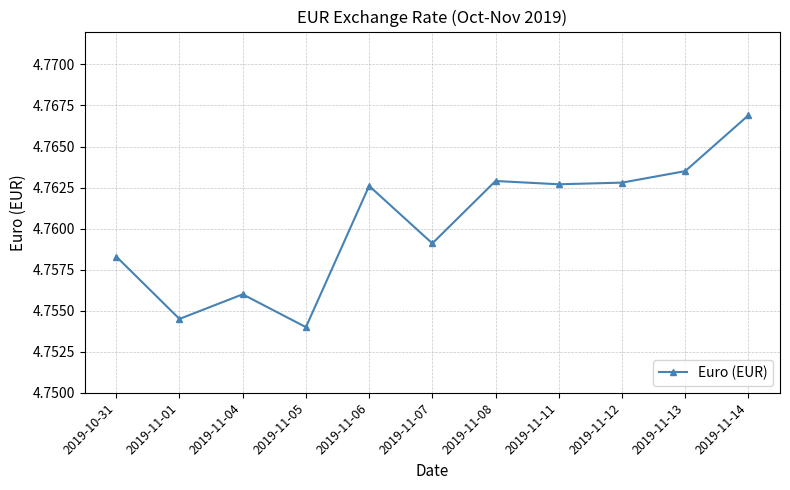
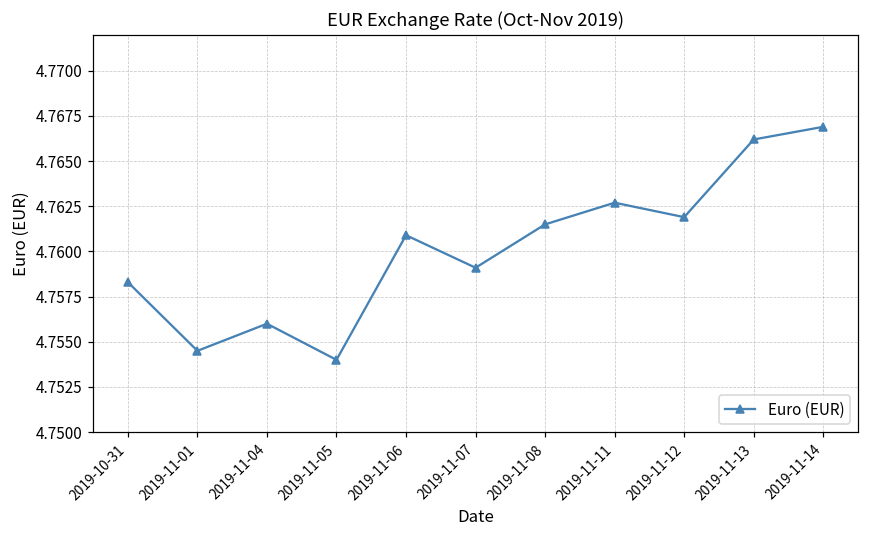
  {
    "2019-10-31": 4.7583,
    "2019-11-01": 4.7545,
    "2019-11-04": 4.7560,
    "2019-11-05": 4.7540,
-   "2019-11-06": 4.7626,
+   "2019-11-06": 4.7609,
    "2019-11-07": 4.7591,
-   "2019-11-08": 4.7629,
+   "2019-11-08": 4.7615,
    "2019-11-11": 4.7627,
-   "2019-11-12": 4.7628,
-   "2019-11-13": 4.7635,
+   "2019-11-12": 4.7619,
+   "2019-11-13": 4.7662,
    "2019-11-14": 4.7669
  }
